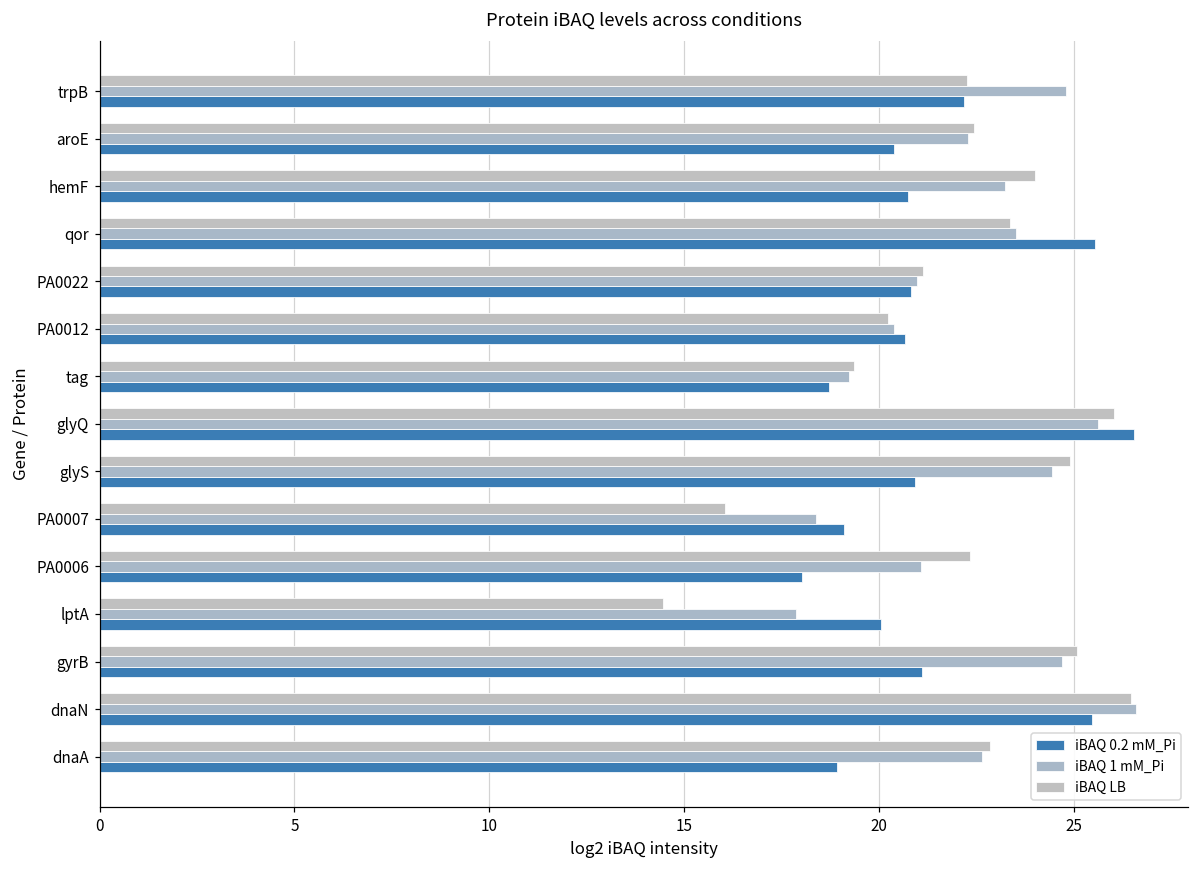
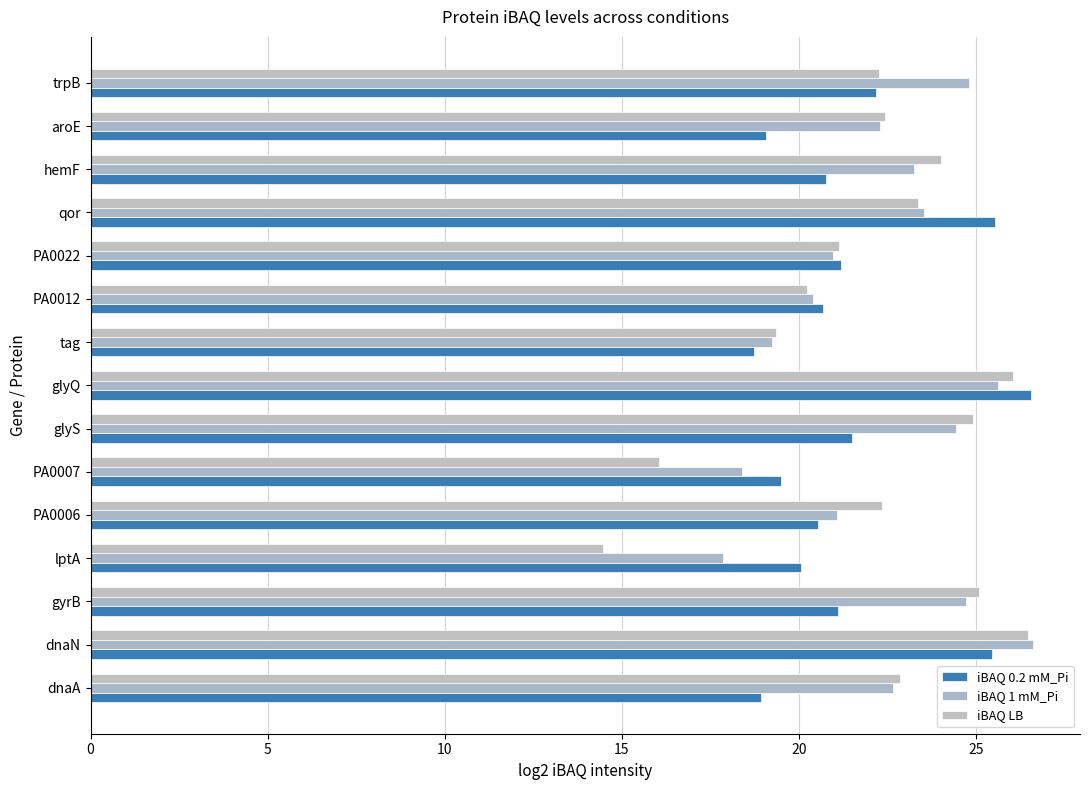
  {
    "iBAQ 0.2 mM_Pi": {
      "trpB": 22.2,
-     "aroE": 20.4,
+     "aroE": 19.1,
      "hemF": 20.8,
      "qor": 25.5,
-     "PA0022": 20.8,
+     "PA0022": 21.2,
      "PA0012": 20.7,
      "tag": 18.7,
      "glyQ": 26.5,
-     "glyS": 20.9,
-     "PA0007": 19.1,
-     "PA0006": 18.0,
+     "glyS": 21.5,
+     "PA0007": 19.5,
+     "PA0006": 20.5,
      "lptA": 20.0,
      "gyrB": 21.1,
      "dnaN": 25.5,
      "dnaA": 18.9
    }
  }
